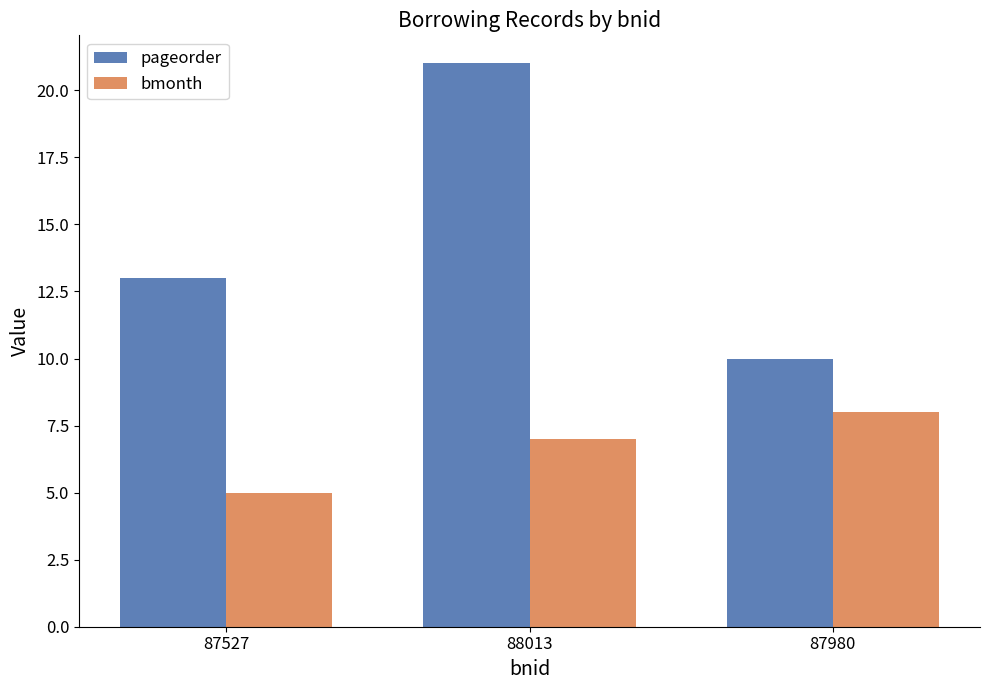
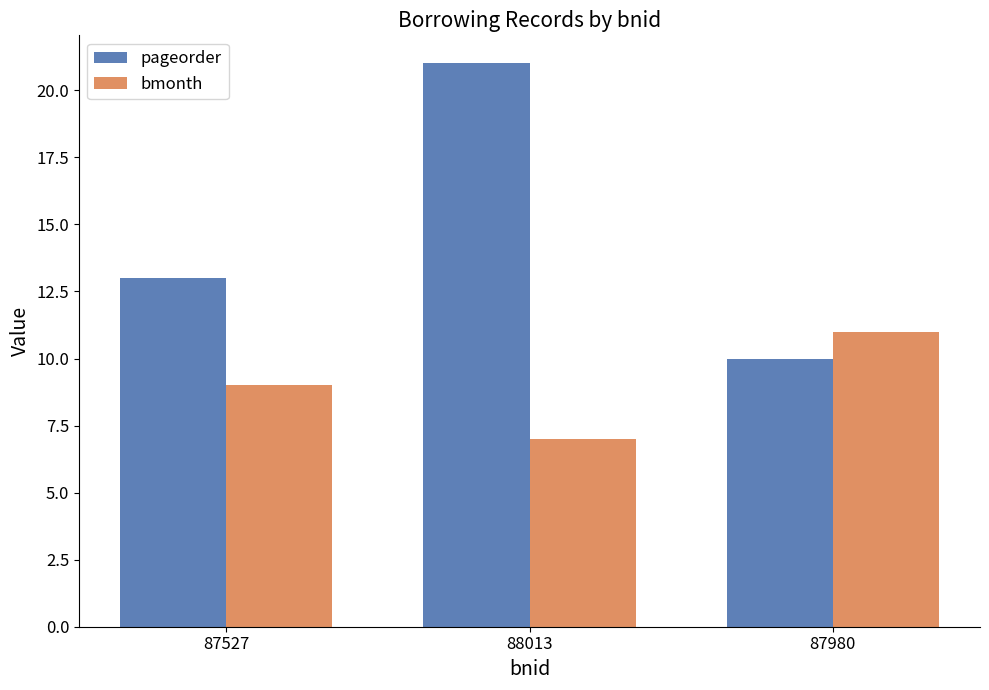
  {
    "pageorder": {
      "87527": 13,
      "88013": 21,
      "87980": 10
    },
    "bmonth": {
-     "87527": 5,
+     "87527": 9,
      "88013": 7,
-     "87980": 8
+     "87980": 11
    }
  }
